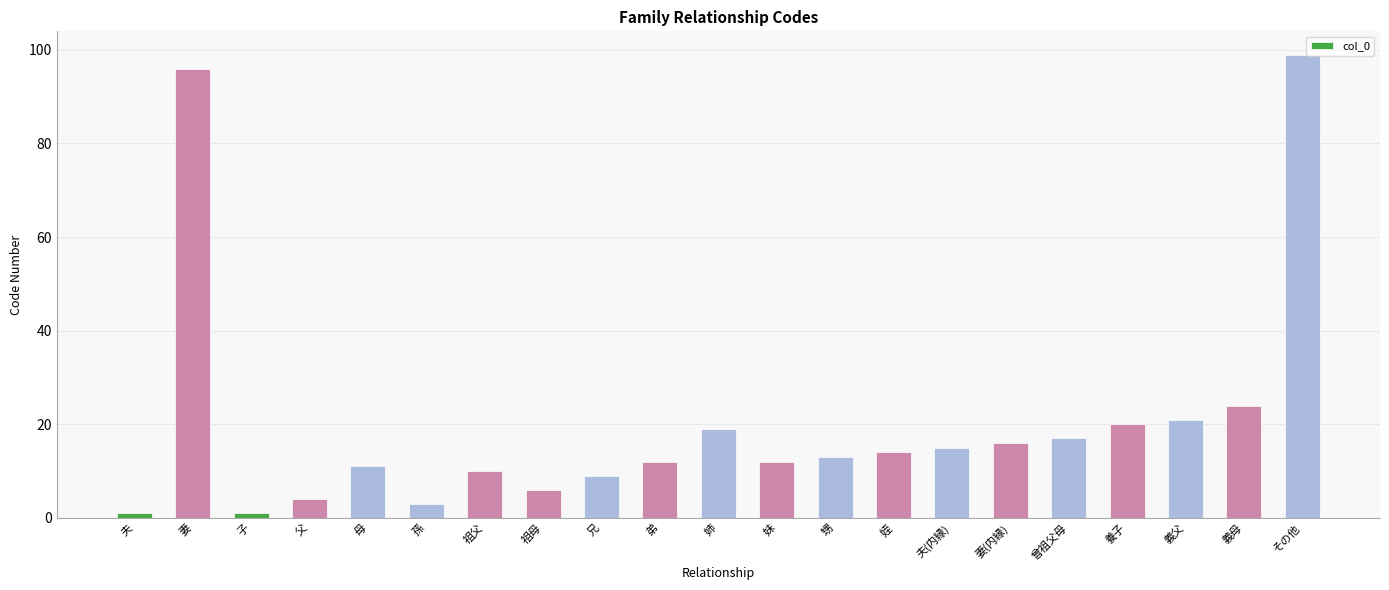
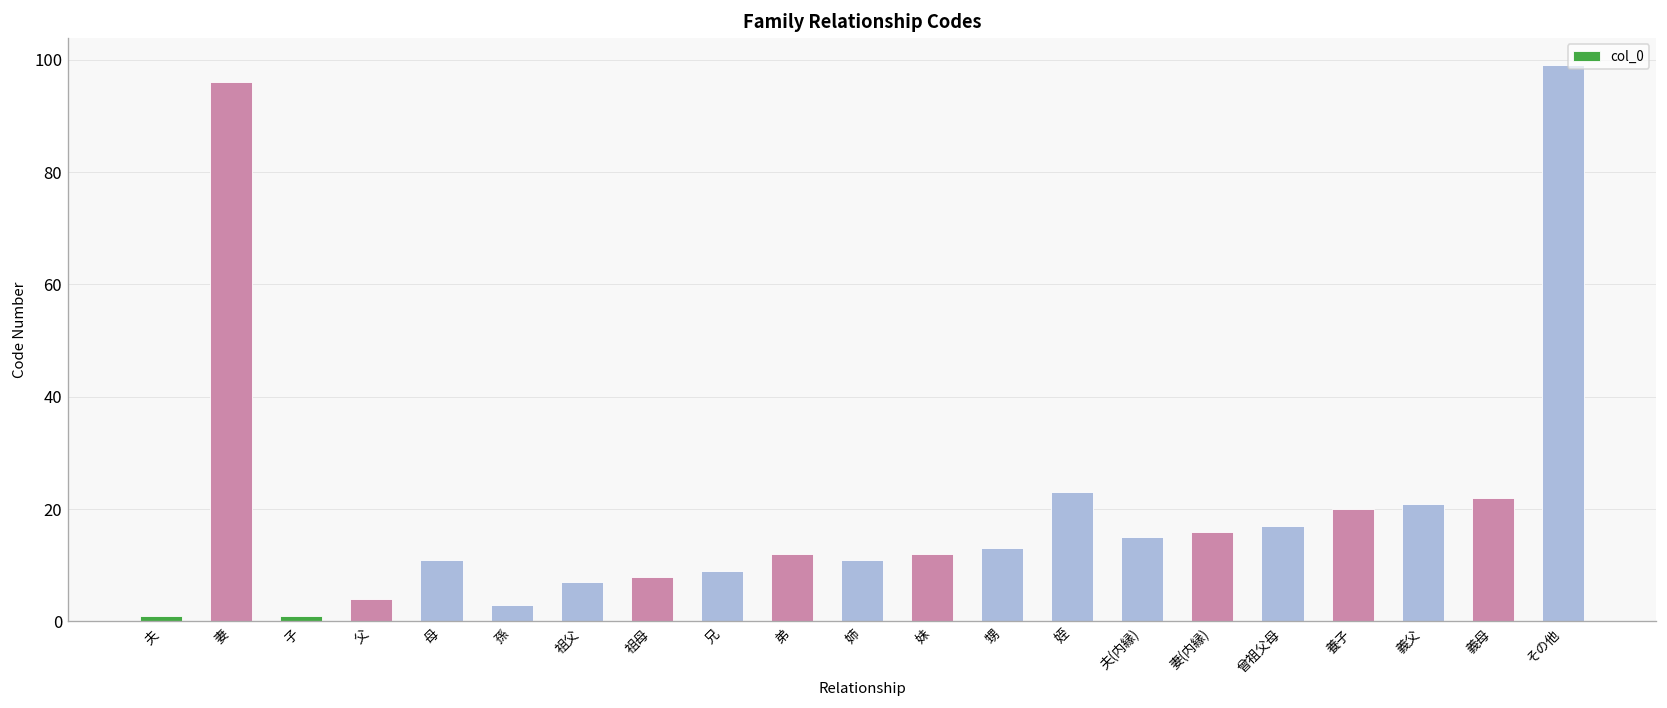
  {
    "夫": 1,
    "妻": 96,
    "子": 1,
    "父": 4,
    "母": 11,
    "孫": 3,
-   "祖父": 10,
-   "祖母": 6,
+   "祖父": 7,
+   "祖母": 8,
    "兄": 9,
    "弟": 12,
-   "姉": 19,
+   "姉": 11,
    "妹": 12,
    "甥": 13,
-   "姪": 14,
+   "姪": 23,
    "夫(内縁)": 15,
    "妻(内縁)": 16,
    "曾祖父母": 17,
    "養子": 20,
    "義父": 21,
-   "義母": 24,
+   "義母": 22,
    "その他": 99
  }
